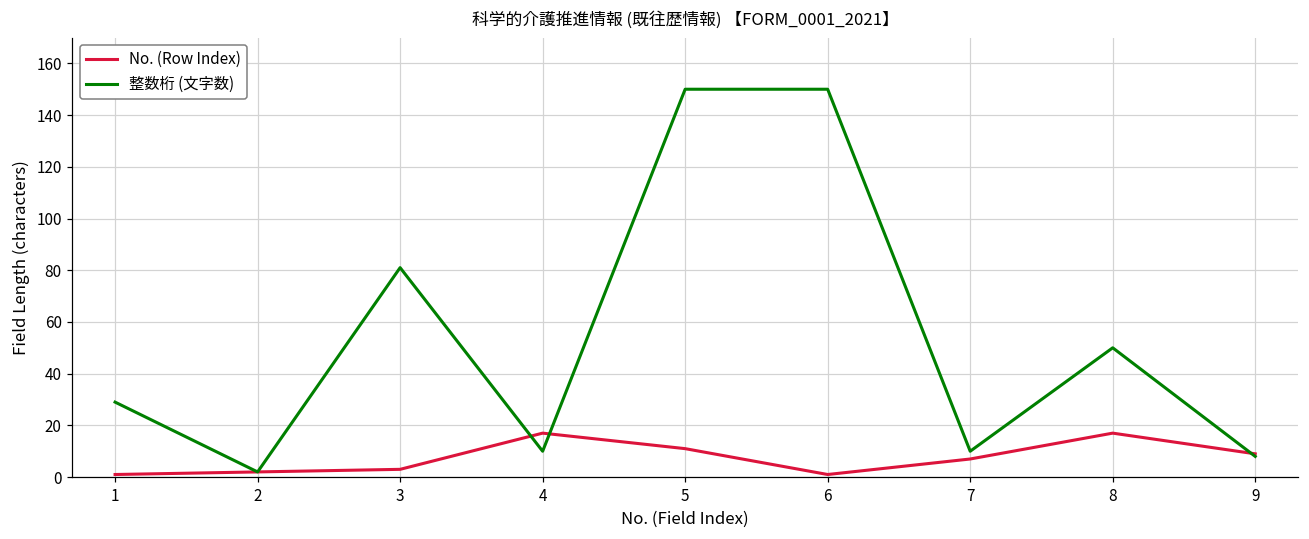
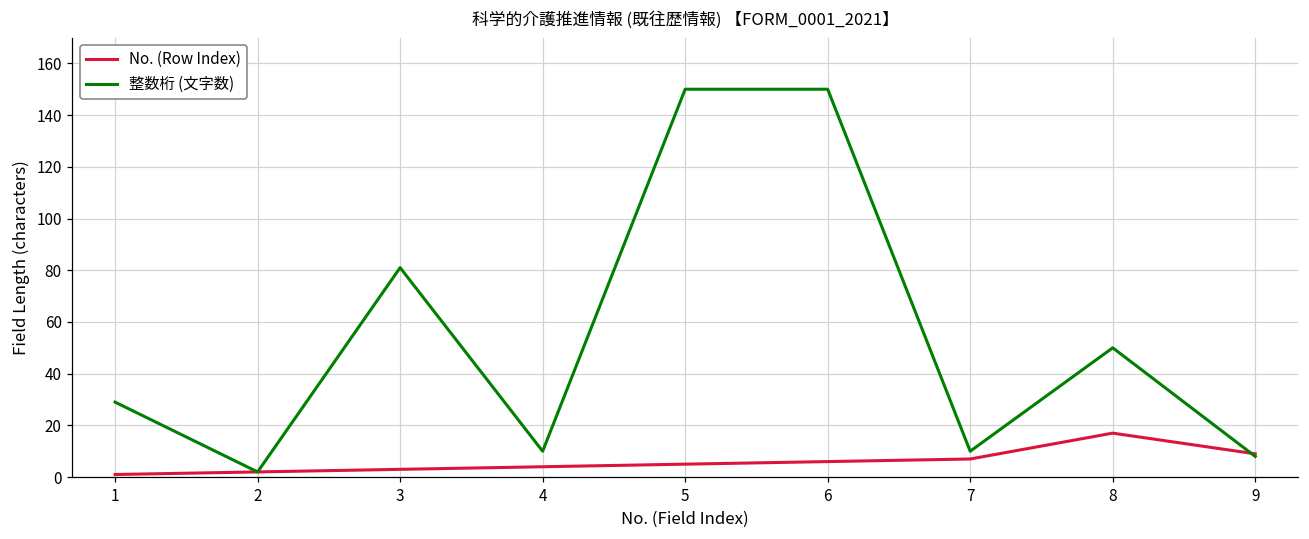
  {
    "No. (Row Index)": {
      "1": 1,
      "3": 3,
-     "4": 17,
-     "5": 11,
-     "6": 1,
+     "4": 4,
+     "5": 5,
+     "6": 6,
      "7": 7,
      "8": 17
    },
    "整数桁 (文字数)": {
      "1": 29,
      "3": 81,
      "4": 10,
      "5": 150,
      "6": 150,
      "7": 10,
      "8": 50
    }
  }
